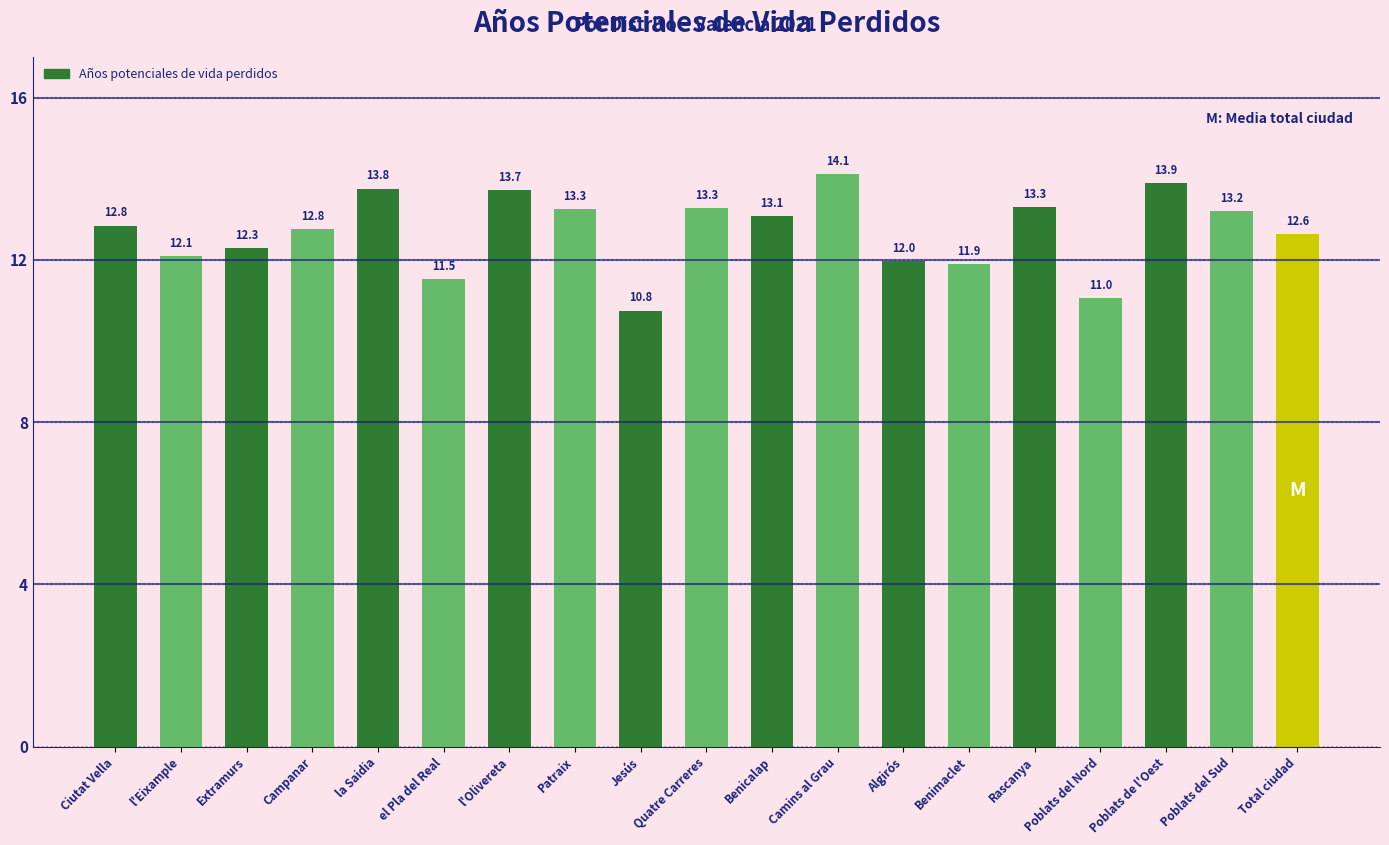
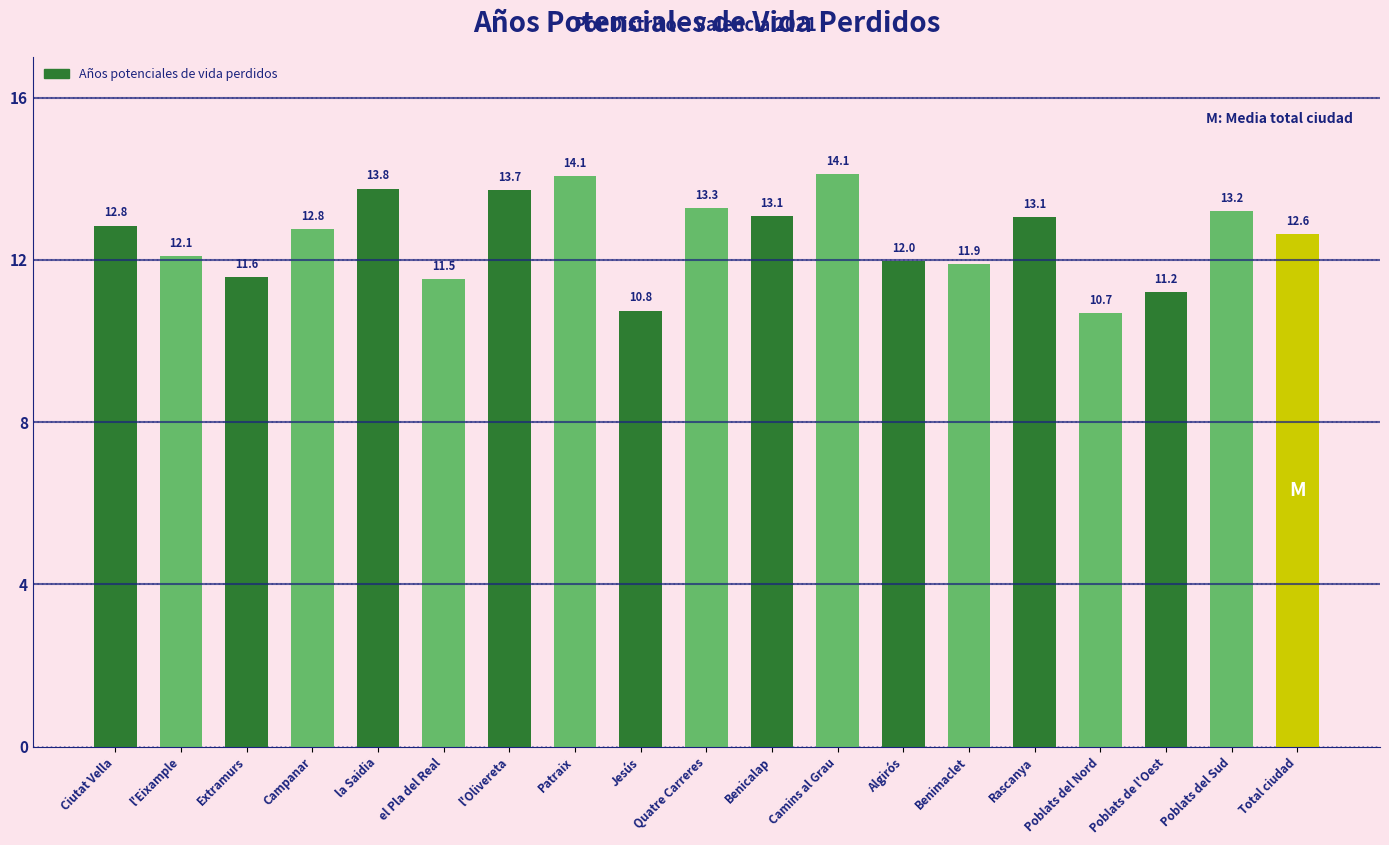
  {
    "Ciutat Vella": 12.8,
    "l'Eixample": 12.1,
-   "Extramurs": 12.3,
+   "Extramurs": 11.6,
    "Campanar": 12.8,
    "la Saidia": 13.8,
    "el Pla del Real": 11.5,
    "l'Olivereta": 13.7,
-   "Patraix": 13.3,
+   "Patraix": 14.1,
    "Jesús": 10.8,
    "Quatre Carreres": 13.3,
    "Benicalap": 13.1,
    "Camins al Grau": 14.1,
    "Algirós": 12.0,
    "Benimaclet": 11.9,
-   "Rascanya": 13.3,
-   "Poblats del Nord": 11.0,
-   "Poblats de l'Oest": 13.9,
+   "Rascanya": 13.1,
+   "Poblats del Nord": 10.7,
+   "Poblats de l'Oest": 11.2,
    "Poblats del Sud": 13.2,
    "Total ciudad": 12.6
  }
